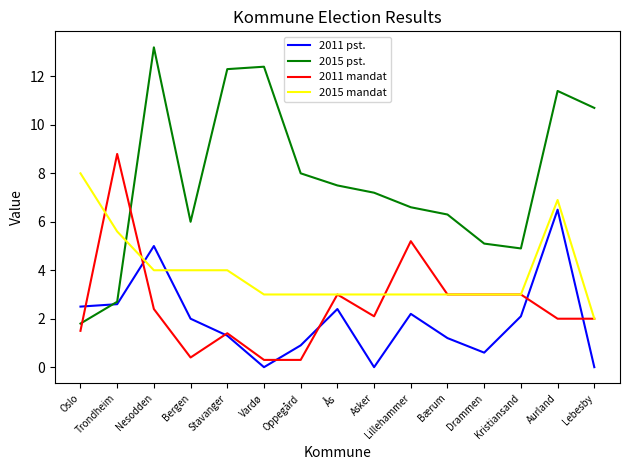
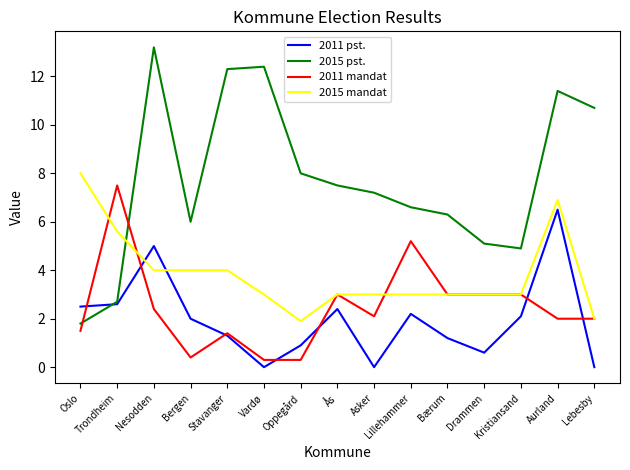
  {
    "2011 pst.": {
      "Oslo": 2.5,
      "Nesodden": 5.0,
      "Bergen": 2.0,
      "Vardø": 0.0,
      "Oppegård": 0.9,
      "Ås": 2.4,
      "Asker": 0.0,
      "Lillehammer": 2.2,
      "Bærum": 1.2,
      "Drammen": 0.6,
      "Kristiansand": 2.1,
      "Aurland": 6.5,
      "Lebesby": 0.0
    },
    "2015 pst.": {
      "Oslo": 1.8,
      "Nesodden": 13.2,
      "Bergen": 6.0,
      "Stavanger": 12.3,
      "Vardø": 12.4,
      "Oppegård": 8.0,
      "Ås": 7.5,
      "Asker": 7.2,
      "Lillehammer": 6.6,
      "Bærum": 6.3,
      "Drammen": 5.1,
      "Kristiansand": 4.9,
      "Aurland": 11.4,
      "Lebesby": 10.7
    },
    "2011 mandat": {
      "Oslo": 1.5,
-     "Trondheim": 8.8,
+     "Trondheim": 7.5,
      "Nesodden": 2.4,
      "Bergen": 0.4,
      "Vardø": 0.3,
      "Oppegård": 0.3,
      "Asker": 2.1,
      "Lillehammer": 5.2,
      "Aurland": 2.0
    },
    "2015 mandat": {
      "Oslo": 8.0,
      "Trondheim": 5.6,
      "Nesodden": 4.0,
      "Bergen": 4.0,
      "Stavanger": 4.0,
      "Vardø": 3.0,
-     "Oppegård": 3.0,
+     "Oppegård": 1.9,
      "Asker": 3.0,
      "Lillehammer": 3.0,
      "Aurland": 6.9
    }
  }
